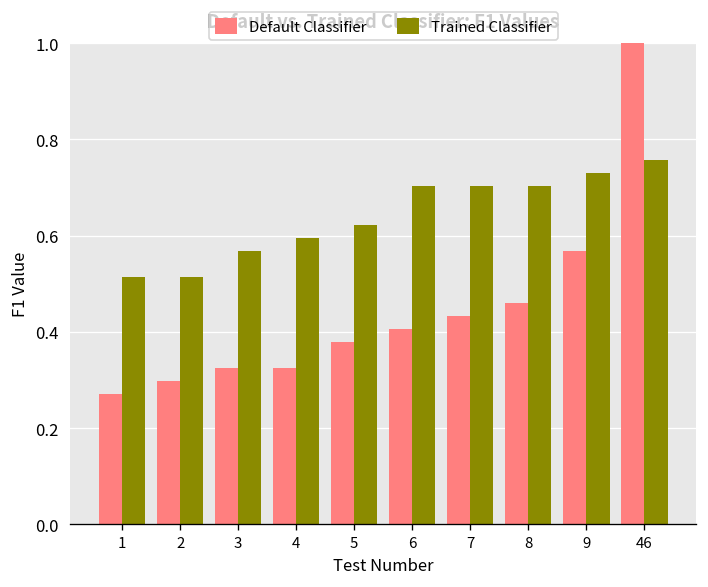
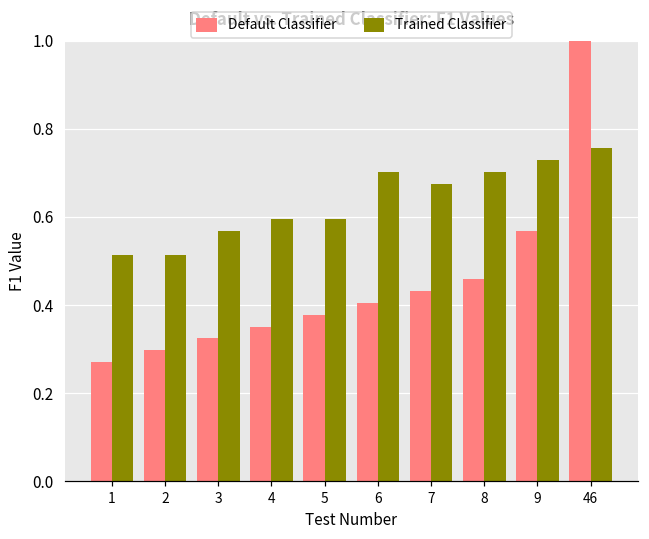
  {
    "Default Classifier": {
      "1": 0.27,
      "2": 0.30,
      "3": 0.32,
-     "4": 0.32,
+     "4": 0.35,
      "5": 0.38,
      "6": 0.41,
      "7": 0.43,
      "8": 0.46,
      "9": 0.57,
      "46": 1.00
    },
    "Trained Classifier": {
      "1": 0.51,
      "2": 0.51,
      "3": 0.57,
      "4": 0.59,
-     "5": 0.62,
+     "5": 0.59,
      "6": 0.70,
-     "7": 0.70,
+     "7": 0.68,
      "8": 0.70,
      "9": 0.73,
      "46": 0.76
    }
  }
